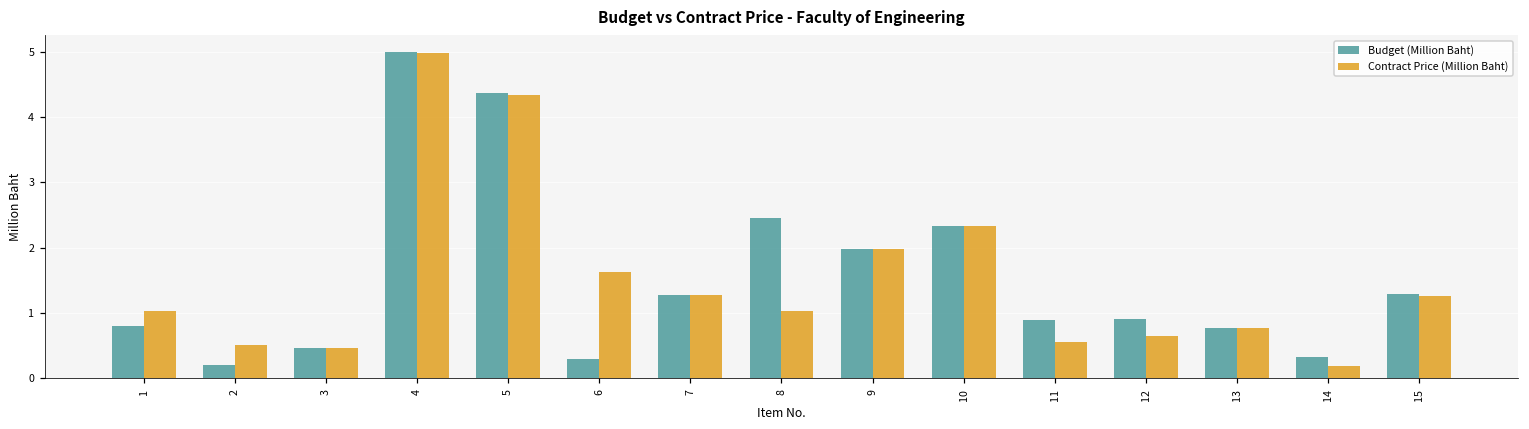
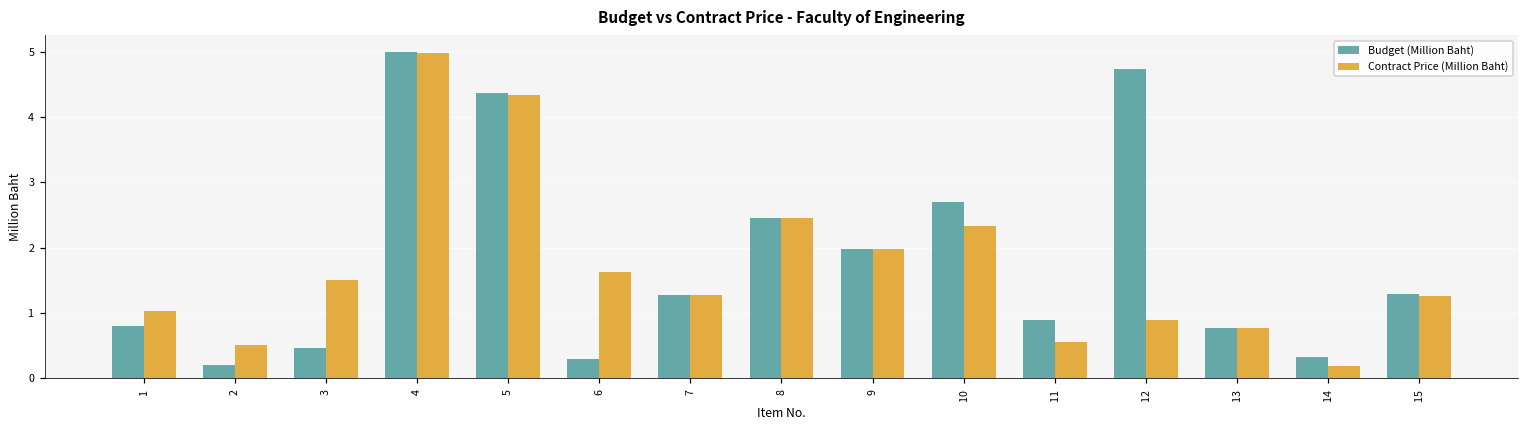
  {
    "Budget (Million Baht)": {
      "1": 0.8,
      "2": 0.2,
      "3": 0.5,
      "4": 5.0,
      "5": 4.4,
      "6": 0.3,
      "7": 1.3,
      "8": 2.5,
      "9": 2.0,
-     "10": 2.3,
+     "10": 2.7,
      "11": 0.9,
-     "12": 0.9,
+     "12": 4.7,
      "13": 0.8,
      "14": 0.3,
      "15": 1.3
    },
    "Contract Price (Million Baht)": {
      "1": 1.0,
      "2": 0.5,
-     "3": 0.5,
+     "3": 1.5,
      "4": 5.0,
      "5": 4.3,
      "6": 1.6,
      "7": 1.3,
-     "8": 1.0,
+     "8": 2.4,
      "9": 2.0,
      "10": 2.3,
      "11": 0.6,
-     "12": 0.7,
+     "12": 0.9,
      "13": 0.8,
      "14": 0.2,
      "15": 1.3
    }
  }
